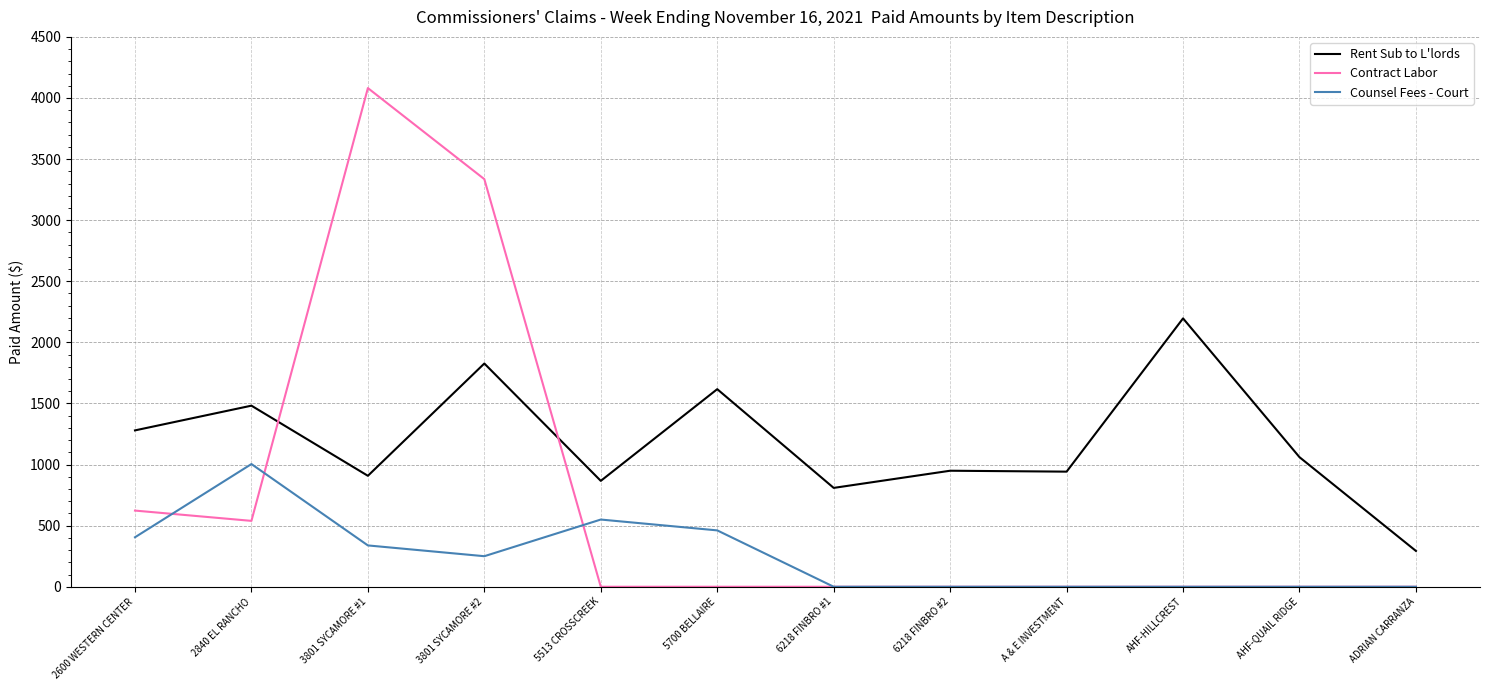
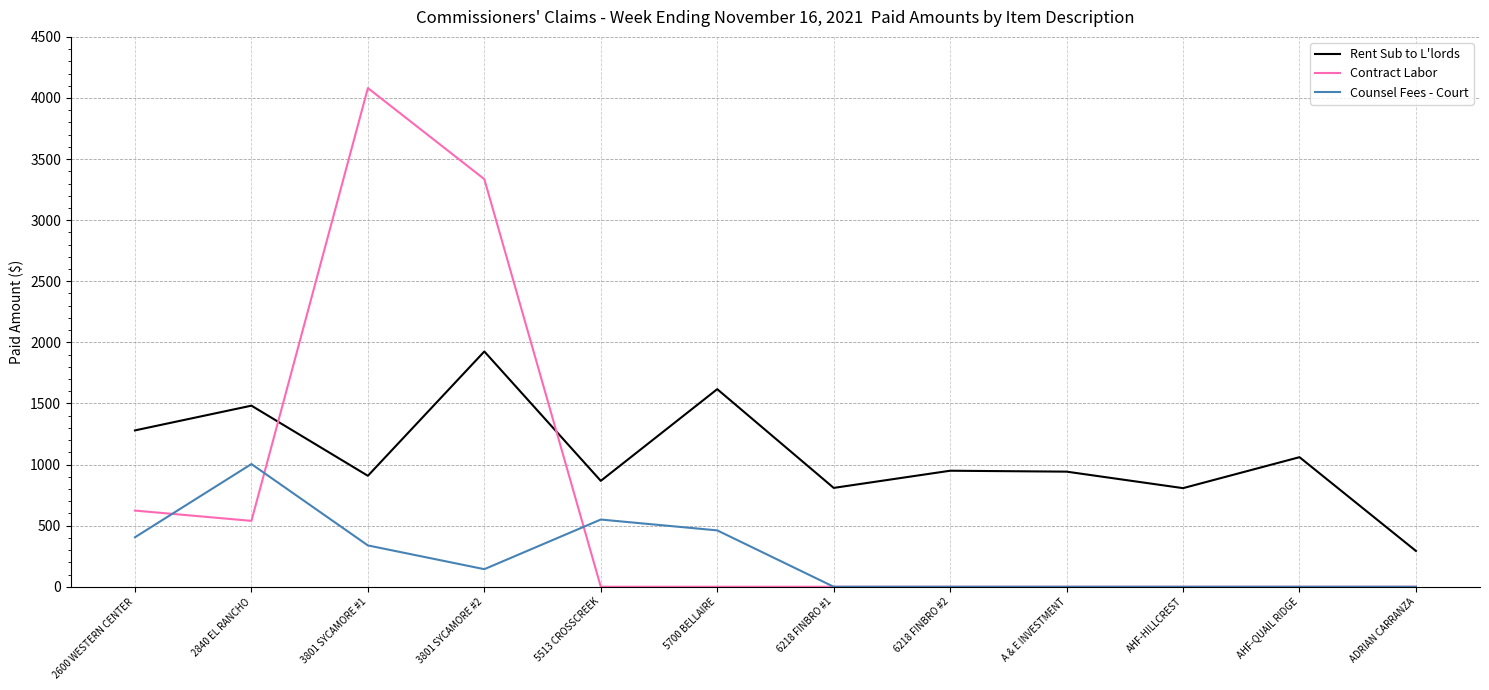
  {
    "Rent Sub to L'lords": {
      "2600 WESTERN CENTER": 1280,
      "2840 EL RANCHO": 1480,
      "3801 SYCAMORE #1": 910,
-     "3801 SYCAMORE #2": 1830,
+     "3801 SYCAMORE #2": 1930,
      "5513 CROSSCREEK": 870,
      "5700 BELLAIRE": 1620,
      "6218 FINBRO #1": 810,
      "6218 FINBRO #2": 950,
      "A & E INVESTMENT": 940,
-     "AHF-HILLCREST": 2200,
+     "AHF-HILLCREST": 810,
      "AHF-QUAIL RIDGE": 1060,
      "ADRIAN CARRANZA": 290
    },
    "Contract Labor": {
      "2600 WESTERN CENTER": 620,
      "2840 EL RANCHO": 540,
      "3801 SYCAMORE #1": 4080,
      "3801 SYCAMORE #2": 3340,
      "5513 CROSSCREEK": 0,
      "5700 BELLAIRE": 0
    },
    "Counsel Fees - Court": {
      "2600 WESTERN CENTER": 410,
      "2840 EL RANCHO": 1000,
      "3801 SYCAMORE #1": 340,
-     "3801 SYCAMORE #2": 250,
+     "3801 SYCAMORE #2": 140,
      "5513 CROSSCREEK": 550,
      "5700 BELLAIRE": 460
    }
  }
